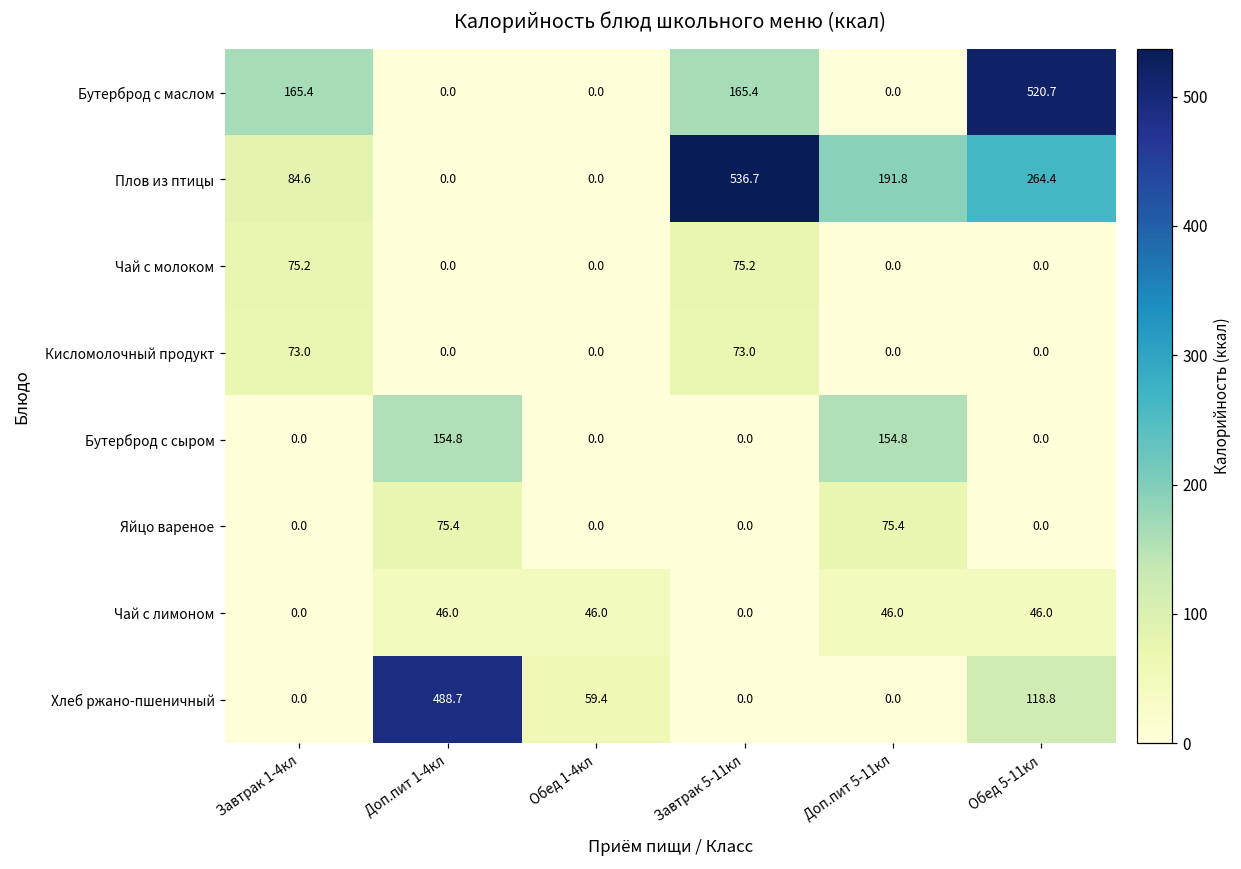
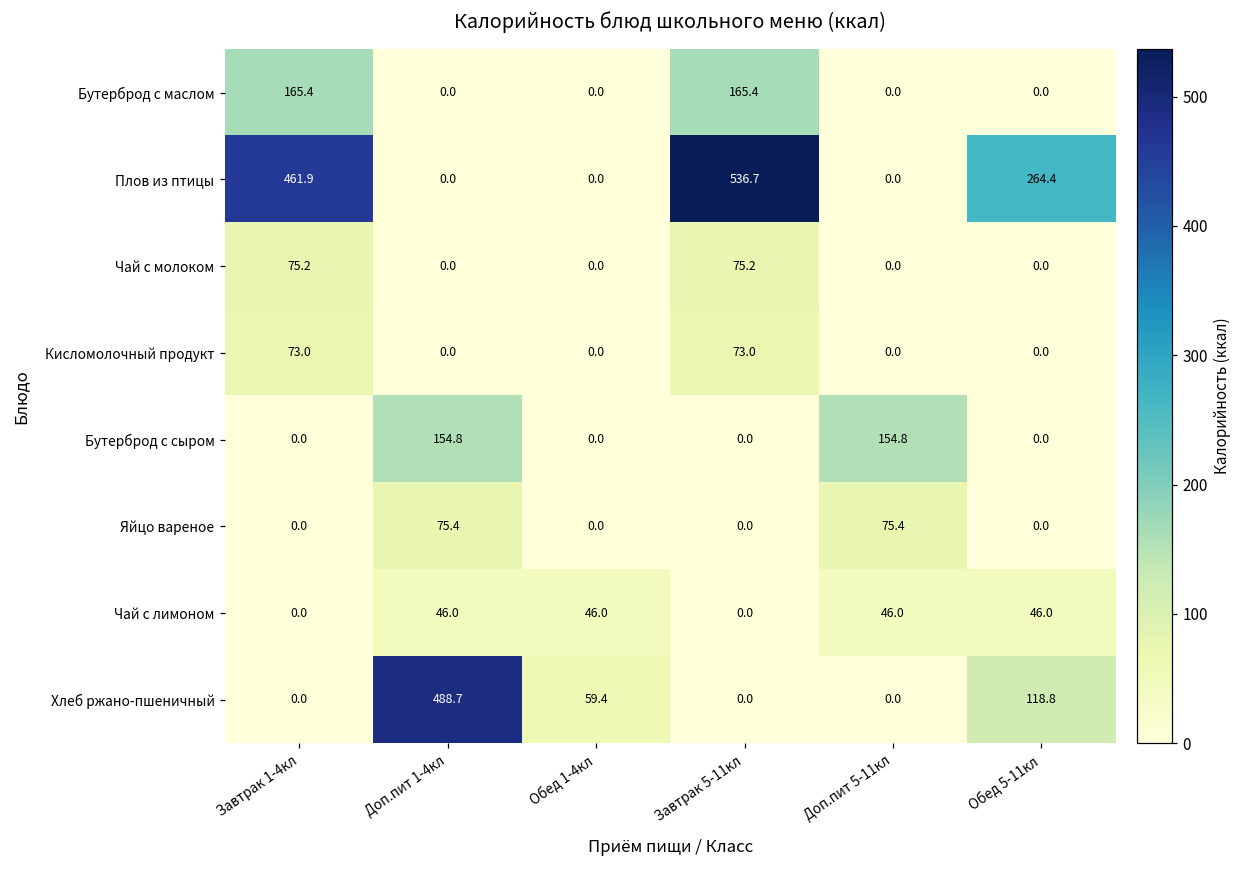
  {
    "Бутерброд с маслом": {
      "Завтрак 1-4кл": 165.4,
      "Доп.пит 1-4кл": 0.0,
      "Обед 1-4кл": 0.0,
      "Завтрак 5-11кл": 165.4,
      "Доп.пит 5-11кл": 0.0,
-     "Обед 5-11кл": 520.7
+     "Обед 5-11кл": 0.0
    },
    "Плов из птицы": {
-     "Завтрак 1-4кл": 84.6,
+     "Завтрак 1-4кл": 461.9,
      "Доп.пит 1-4кл": 0.0,
      "Обед 1-4кл": 0.0,
      "Завтрак 5-11кл": 536.7,
-     "Доп.пит 5-11кл": 191.8,
+     "Доп.пит 5-11кл": 0.0,
      "Обед 5-11кл": 264.4
    },
    "Чай с молоком": {
      "Завтрак 1-4кл": 75.2,
      "Доп.пит 1-4кл": 0.0,
      "Обед 1-4кл": 0.0,
      "Завтрак 5-11кл": 75.2,
      "Доп.пит 5-11кл": 0.0,
      "Обед 5-11кл": 0.0
    },
    "Кисломолочный продукт": {
      "Завтрак 1-4кл": 73.0,
      "Доп.пит 1-4кл": 0.0,
      "Обед 1-4кл": 0.0,
      "Завтрак 5-11кл": 73.0,
      "Доп.пит 5-11кл": 0.0,
      "Обед 5-11кл": 0.0
    },
    "Бутерброд с сыром": {
      "Завтрак 1-4кл": 0.0,
      "Доп.пит 1-4кл": 154.8,
      "Обед 1-4кл": 0.0,
      "Завтрак 5-11кл": 0.0,
      "Доп.пит 5-11кл": 154.8,
      "Обед 5-11кл": 0.0
    },
    "Яйцо вареное": {
      "Завтрак 1-4кл": 0.0,
      "Доп.пит 1-4кл": 75.4,
      "Обед 1-4кл": 0.0,
      "Завтрак 5-11кл": 0.0,
      "Доп.пит 5-11кл": 75.4,
      "Обед 5-11кл": 0.0
    },
    "Чай с лимоном": {
      "Завтрак 1-4кл": 0.0,
      "Доп.пит 1-4кл": 46.0,
      "Обед 1-4кл": 46.0,
      "Завтрак 5-11кл": 0.0,
      "Доп.пит 5-11кл": 46.0,
      "Обед 5-11кл": 46.0
    },
    "Хлеб ржано-пшеничный": {
      "Завтрак 1-4кл": 0.0,
      "Доп.пит 1-4кл": 488.7,
      "Обед 1-4кл": 59.4,
      "Завтрак 5-11кл": 0.0,
      "Доп.пит 5-11кл": 0.0,
      "Обед 5-11кл": 118.8
    }
  }
